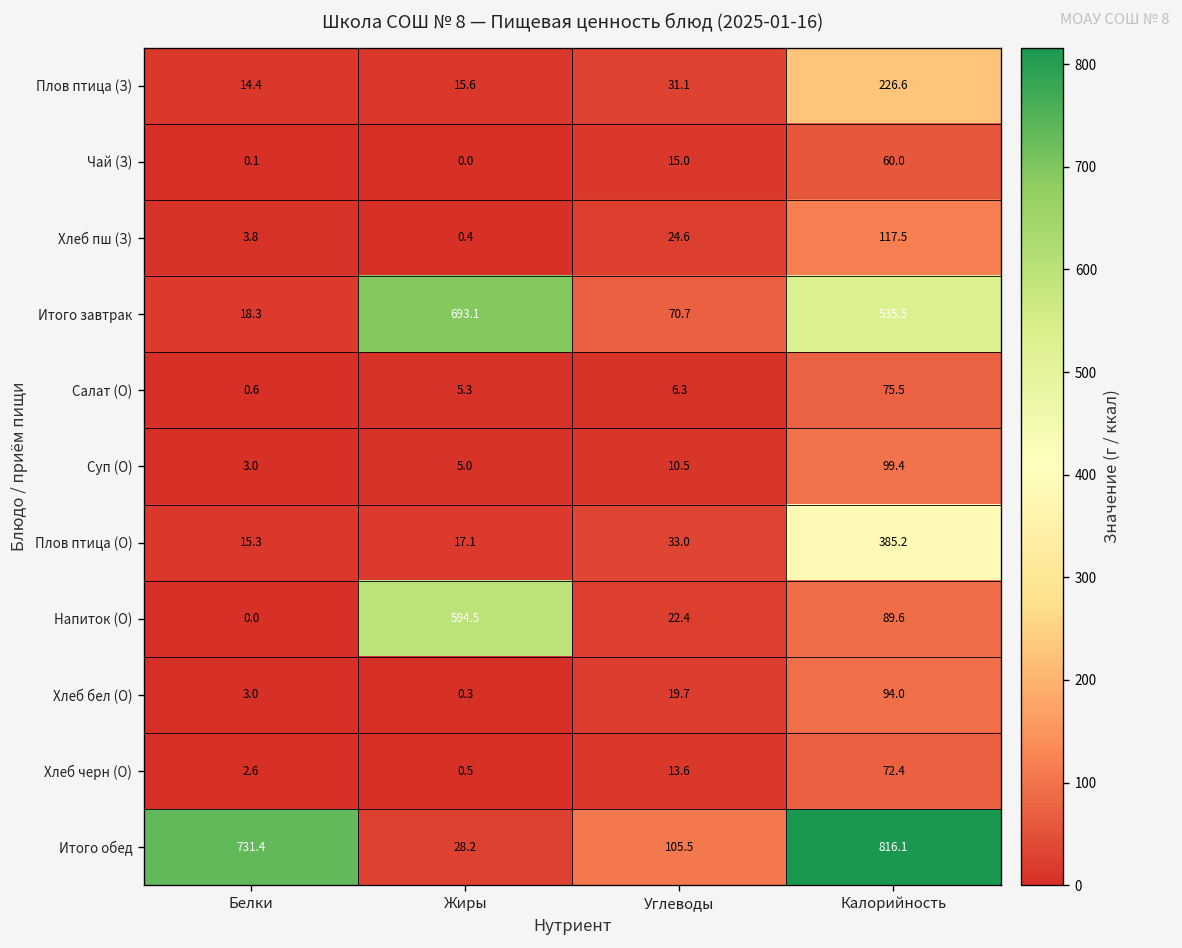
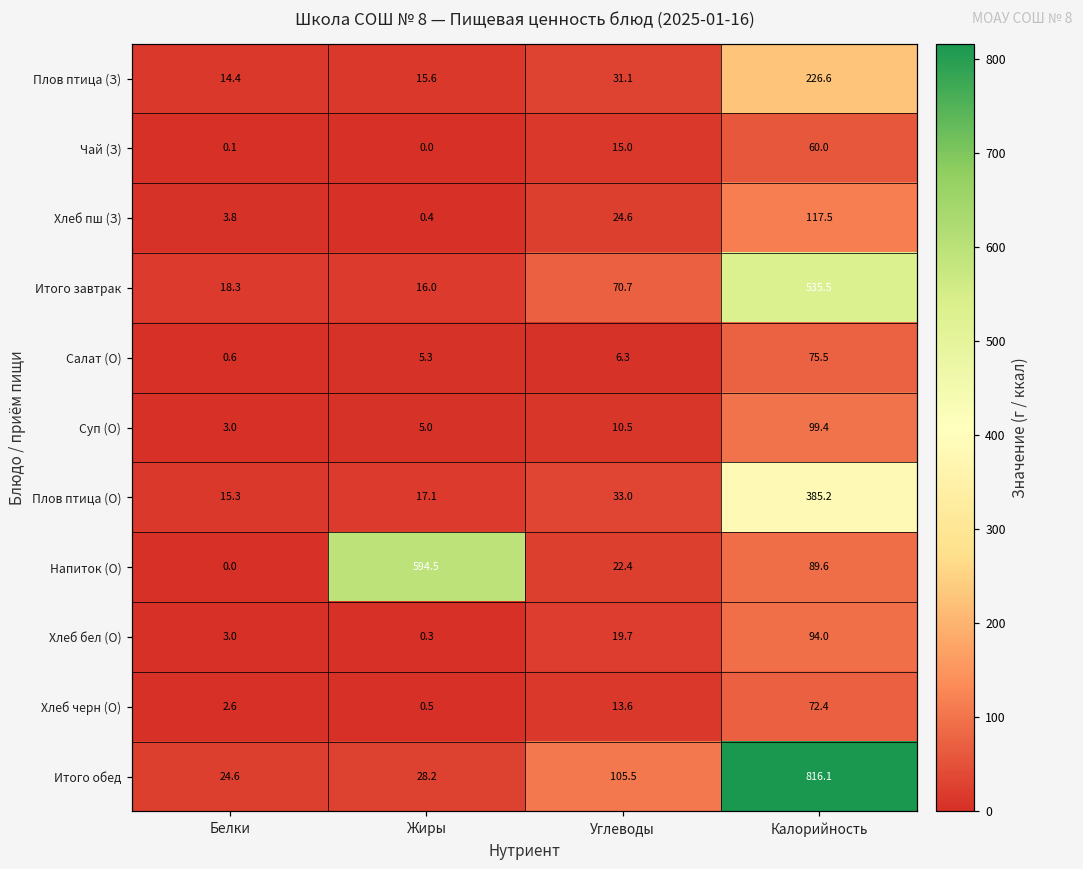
  {
    "Плов птица (З)": {
      "Белки": 14.4,
      "Жиры": 15.6,
      "Углеводы": 31.1,
      "Калорийность": 226.6
    },
    "Чай (З)": {
      "Белки": 0.1,
      "Жиры": 0.0,
      "Углеводы": 15.0,
      "Калорийность": 60.0
    },
    "Хлеб пш (З)": {
      "Белки": 3.8,
      "Жиры": 0.4,
      "Углеводы": 24.6,
      "Калорийность": 117.5
    },
    "Итого завтрак": {
      "Белки": 18.3,
-     "Жиры": 693.1,
+     "Жиры": 16.0,
      "Углеводы": 70.7,
      "Калорийность": 535.5
    },
    "Салат (О)": {
      "Белки": 0.6,
      "Жиры": 5.3,
      "Углеводы": 6.3,
      "Калорийность": 75.5
    },
    "Суп (О)": {
      "Белки": 3.0,
      "Жиры": 5.0,
      "Углеводы": 10.5,
      "Калорийность": 99.4
    },
    "Плов птица (О)": {
      "Белки": 15.3,
      "Жиры": 17.1,
      "Углеводы": 33.0,
      "Калорийность": 385.2
    },
    "Напиток (О)": {
      "Белки": 0.0,
      "Жиры": 594.5,
      "Углеводы": 22.4,
      "Калорийность": 89.6
    },
    "Хлеб бел (О)": {
      "Белки": 3.0,
      "Жиры": 0.3,
      "Углеводы": 19.7,
      "Калорийность": 94.0
    },
    "Хлеб черн (О)": {
      "Белки": 2.6,
      "Жиры": 0.5,
      "Углеводы": 13.6,
      "Калорийность": 72.4
    },
    "Итого обед": {
-     "Белки": 731.4,
+     "Белки": 24.6,
      "Жиры": 28.2,
      "Углеводы": 105.5,
      "Калорийность": 816.1
    }
  }
